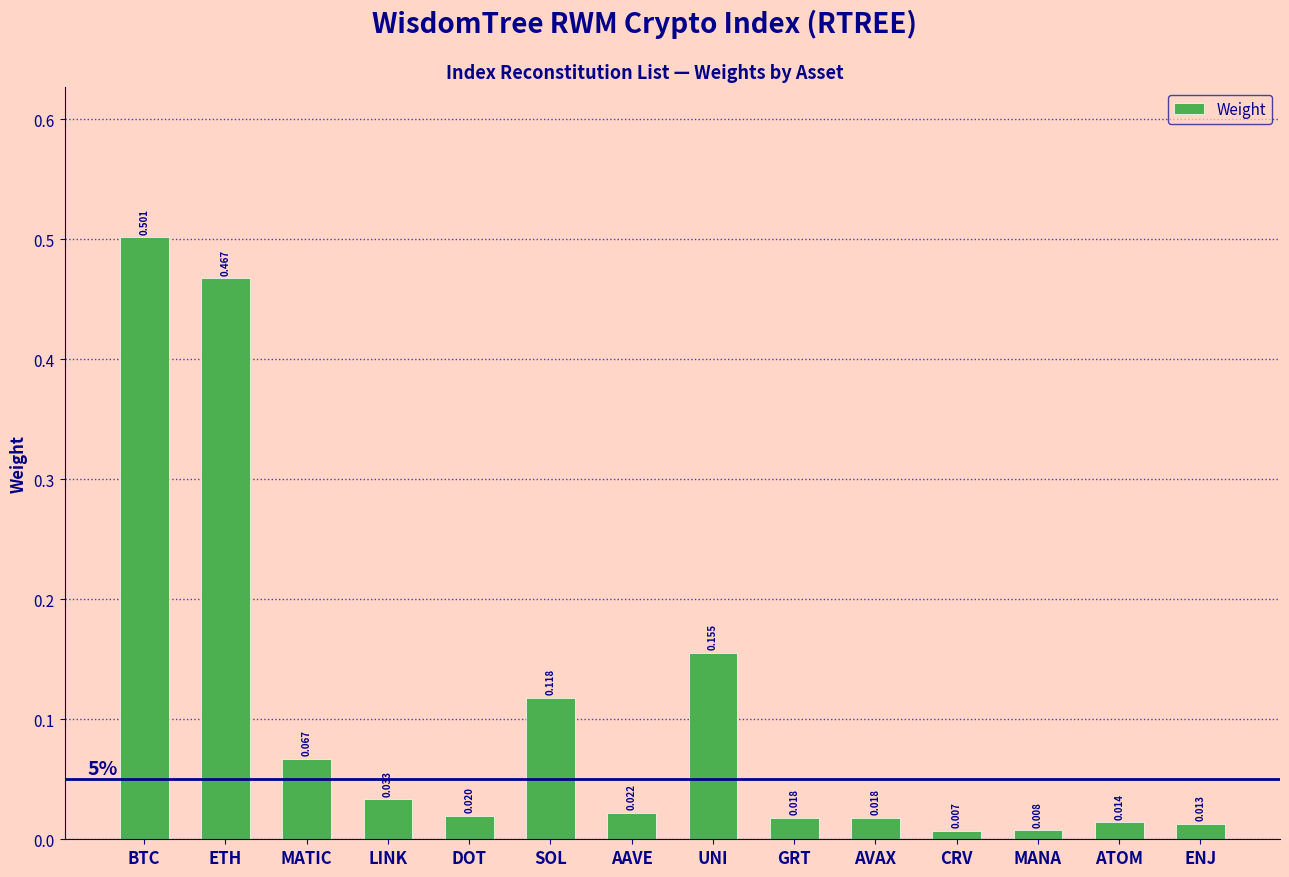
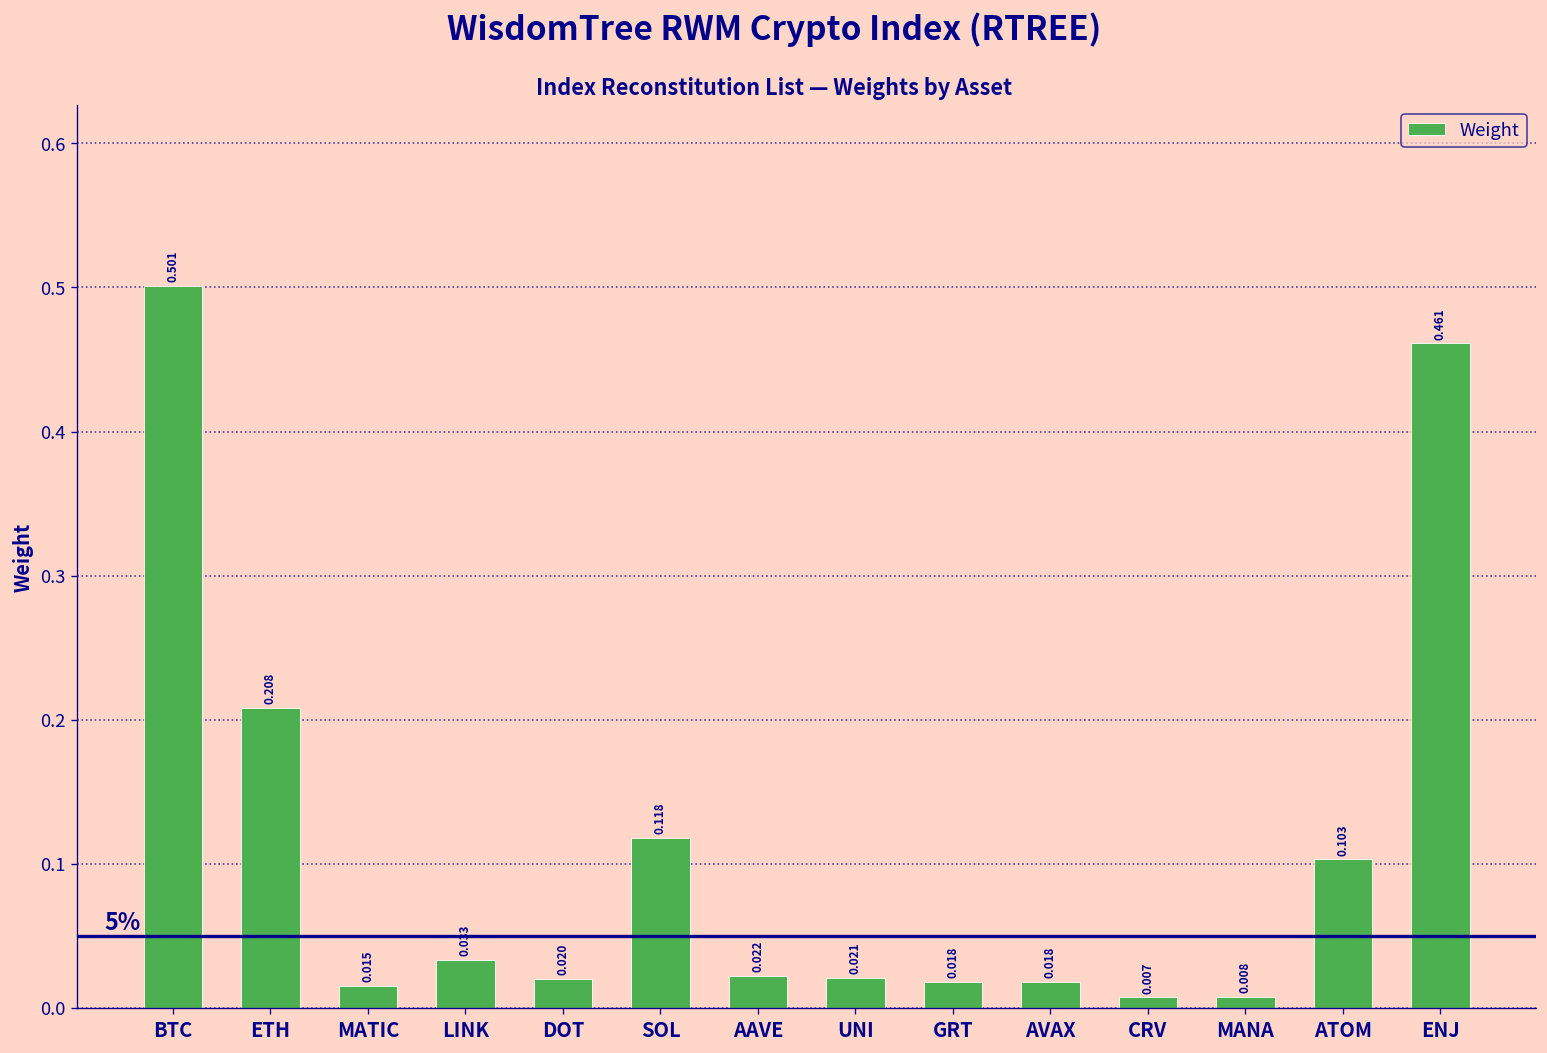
  {
    "BTC": 0.501,
-   "ETH": 0.467,
-   "MATIC": 0.067,
+   "ETH": 0.208,
+   "MATIC": 0.015,
    "LINK": 0.033,
    "DOT": 0.020,
    "SOL": 0.118,
    "AAVE": 0.022,
-   "UNI": 0.155,
+   "UNI": 0.021,
    "GRT": 0.018,
    "AVAX": 0.018,
    "CRV": 0.007,
    "MANA": 0.008,
-   "ATOM": 0.014,
-   "ENJ": 0.013
+   "ATOM": 0.103,
+   "ENJ": 0.461
  }
